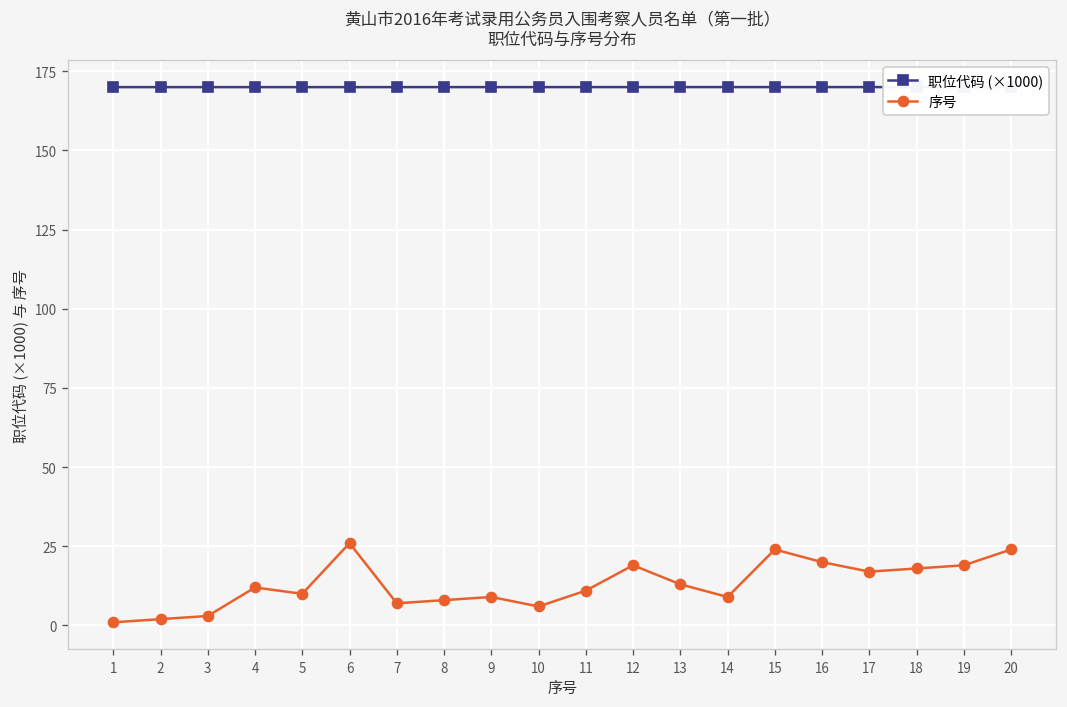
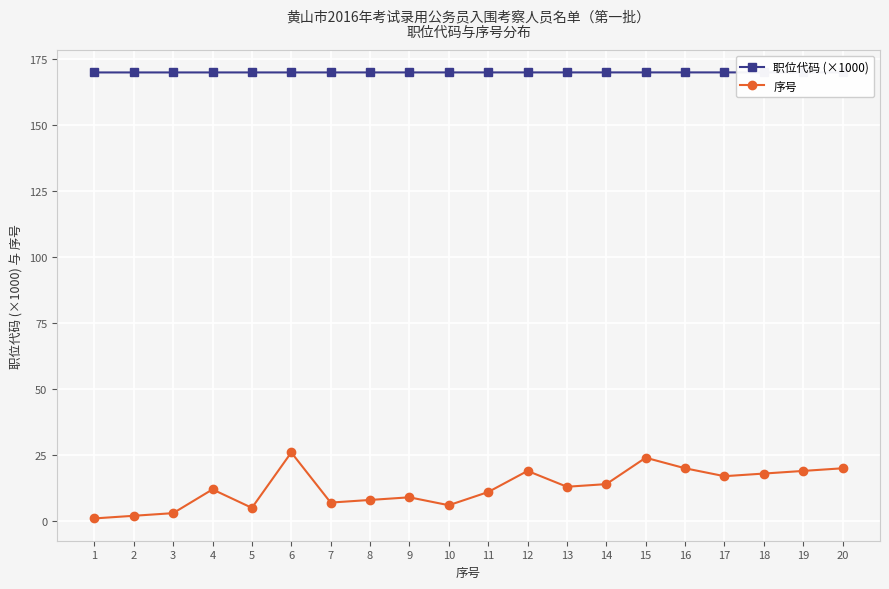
  {
    "职位代码 (×1000)": {
      "1": 170,
      "2": 170,
      "3": 170,
      "4": 170,
      "5": 170,
      "6": 170,
      "7": 170,
      "8": 170,
      "9": 170,
      "10": 170,
      "11": 170,
      "12": 170,
      "13": 170,
      "14": 170,
      "15": 170,
      "16": 170,
      "17": 170
    },
    "序号": {
      "1": 1,
      "2": 2,
      "3": 3,
      "4": 12,
-     "5": 10,
+     "5": 5,
      "6": 26,
      "7": 7,
      "8": 8,
      "9": 9,
      "10": 6,
      "11": 11,
      "12": 19,
      "13": 13,
-     "14": 9,
+     "14": 14,
      "15": 24,
      "16": 20,
      "17": 17,
      "18": 18,
      "19": 19,
-     "20": 24
+     "20": 20
    }
  }
